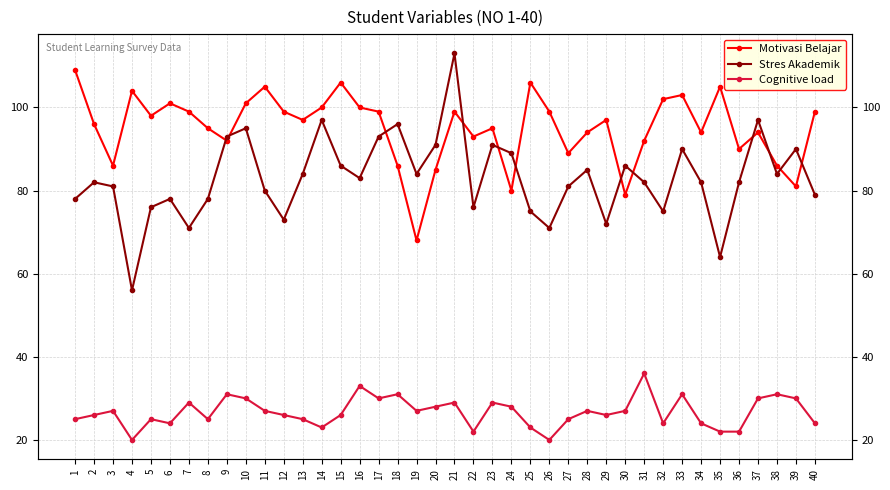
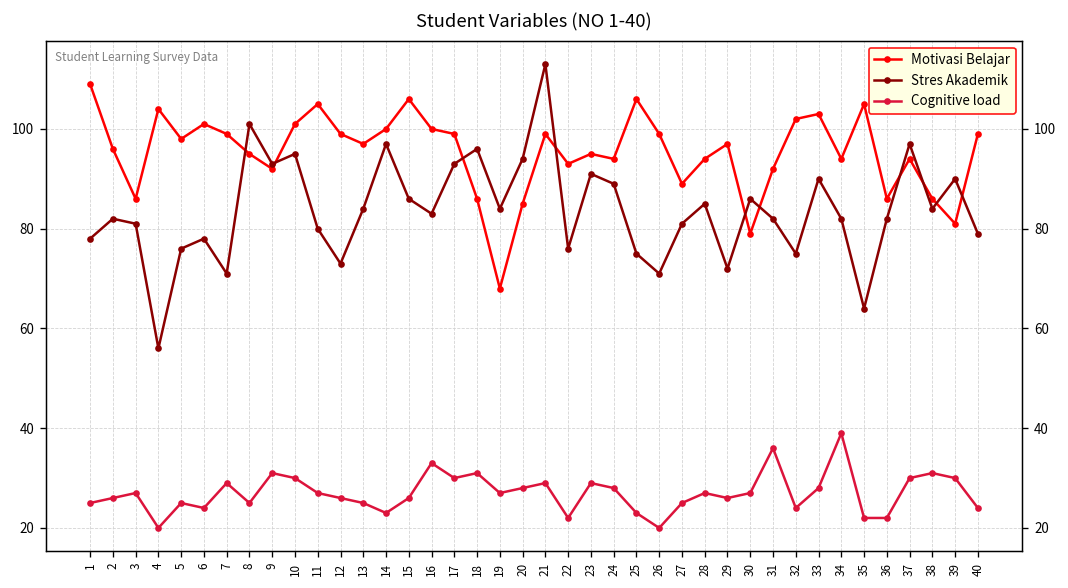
  {
    "Motivasi Belajar": {
      "1": 109,
      "2": 96,
      "3": 86,
      "4": 104,
      "5": 98,
      "6": 101,
      "7": 99,
      "8": 95,
      "9": 92,
      "10": 101,
      "11": 105,
      "12": 99,
      "13": 97,
      "14": 100,
      "15": 106,
      "16": 100,
      "17": 99,
      "18": 86,
      "19": 68,
      "20": 85,
      "21": 99,
      "22": 93,
      "23": 95,
-     "24": 80,
+     "24": 94,
      "25": 106,
      "26": 99,
      "27": 89,
      "28": 94,
      "29": 97,
      "30": 79,
      "31": 92,
      "32": 102,
      "33": 103,
      "34": 94,
      "35": 105,
-     "36": 90,
+     "36": 86,
      "37": 94,
      "38": 86,
      "39": 81,
      "40": 99
    },
    "Stres Akademik": {
      "1": 78,
      "2": 82,
      "3": 81,
      "4": 56,
      "5": 76,
      "6": 78,
      "7": 71,
-     "8": 78,
+     "8": 101,
      "9": 93,
      "10": 95,
      "11": 80,
      "12": 73,
      "13": 84,
      "14": 97,
      "15": 86,
      "16": 83,
      "17": 93,
      "18": 96,
      "19": 84,
-     "20": 91,
+     "20": 94,
      "21": 113,
      "22": 76,
      "23": 91,
      "24": 89,
      "25": 75,
      "26": 71,
      "27": 81,
      "28": 85,
      "29": 72,
      "30": 86,
      "31": 82,
      "32": 75,
      "33": 90,
      "34": 82,
      "35": 64,
      "36": 82,
      "37": 97,
      "38": 84,
      "39": 90,
      "40": 79
    },
    "Cognitive load": {
      "1": 25,
      "2": 26,
      "3": 27,
      "4": 20,
      "5": 25,
      "6": 24,
      "7": 29,
      "8": 25,
      "9": 31,
      "10": 30,
      "11": 27,
      "12": 26,
      "13": 25,
      "14": 23,
      "15": 26,
      "16": 33,
      "17": 30,
      "18": 31,
      "19": 27,
      "20": 28,
      "21": 29,
      "22": 22,
      "23": 29,
      "24": 28,
      "25": 23,
      "26": 20,
      "27": 25,
      "28": 27,
      "29": 26,
      "30": 27,
      "31": 36,
      "32": 24,
-     "33": 31,
-     "34": 24,
+     "33": 28,
+     "34": 39,
      "35": 22,
      "36": 22,
      "37": 30,
      "38": 31,
      "39": 30,
      "40": 24
    }
  }
